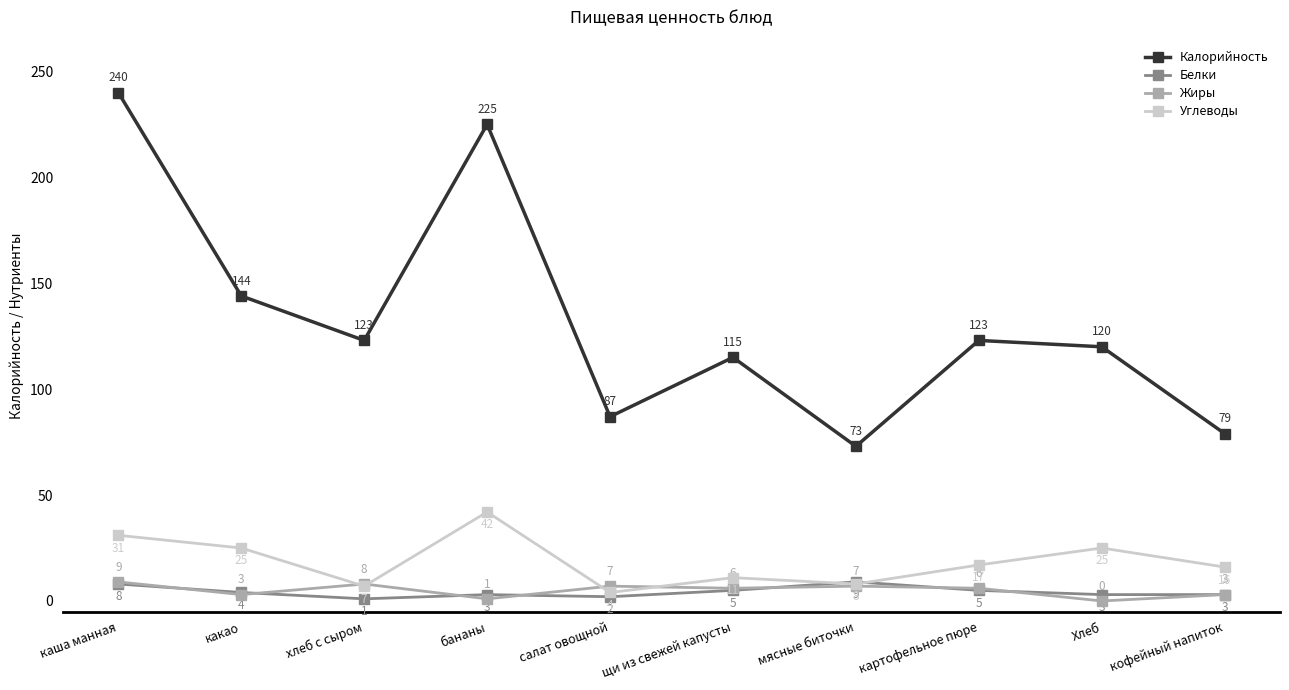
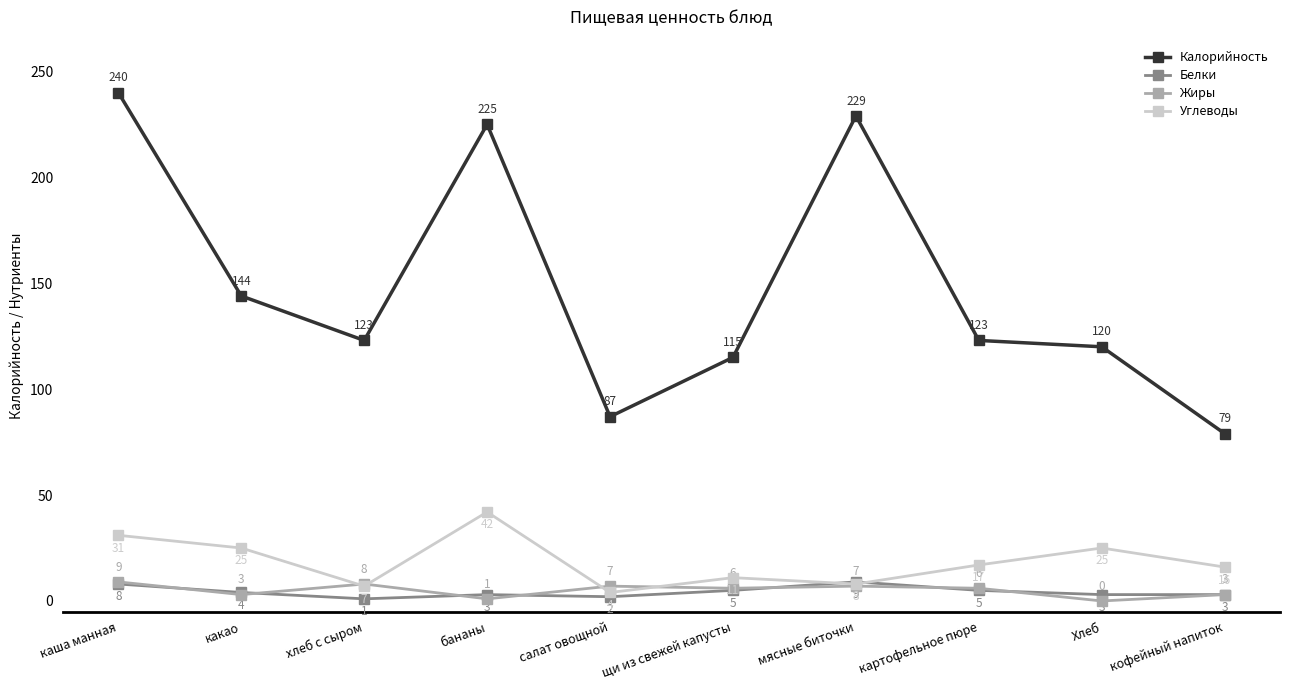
  {
    "Калорийность": {
      "каша манная": 240,
      "какао": 144,
      "хлеб с сыром": 123,
      "бананы": 225,
      "салат овощной": 87,
      "щи из свежей капусты": 115,
-     "мясные биточки": 73,
+     "мясные биточки": 229,
      "картофельное пюре": 123,
      "Хлеб": 120,
      "кофейный напиток": 79
    }
  }
